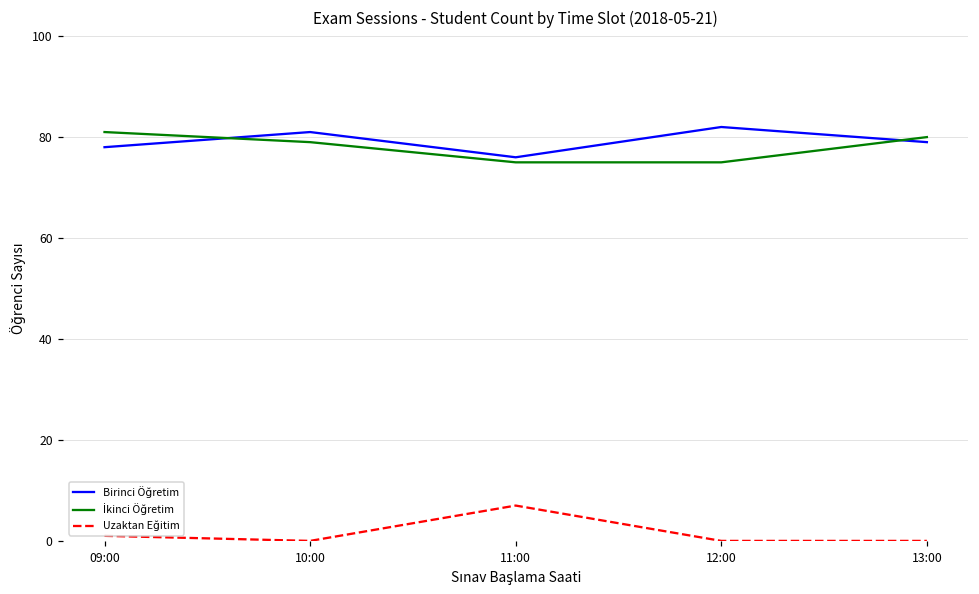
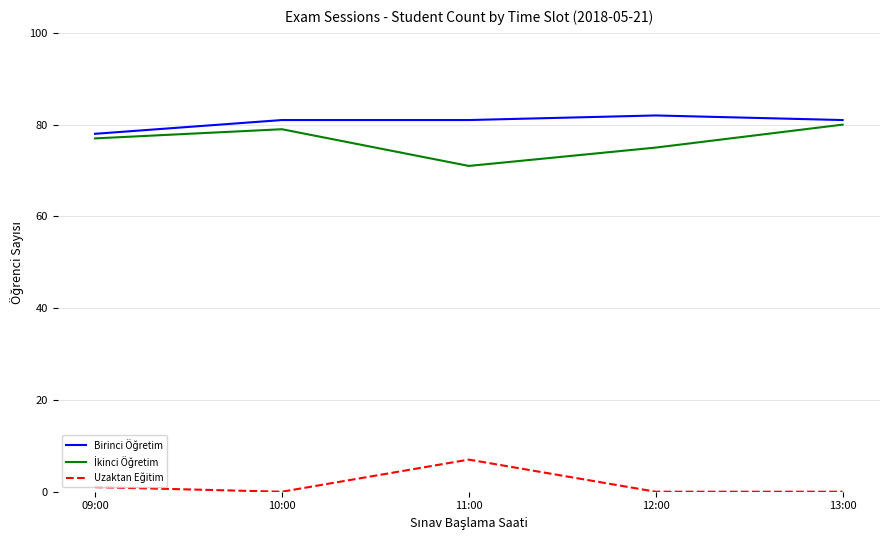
  {
    "Birinci Öğretim": {
      "09:00": 78,
      "10:00": 81,
-     "11:00": 76,
+     "11:00": 81,
      "12:00": 82,
-     "13:00": 79
+     "13:00": 81
    },
    "İkinci Öğretim": {
-     "09:00": 81,
+     "09:00": 77,
      "10:00": 79,
-     "11:00": 75,
+     "11:00": 71,
      "12:00": 75,
      "13:00": 80
    },
    "Uzaktan Eğitim": {
      "09:00": 1,
      "10:00": 0,
      "11:00": 7,
      "12:00": 0,
      "13:00": 0
    }
  }
